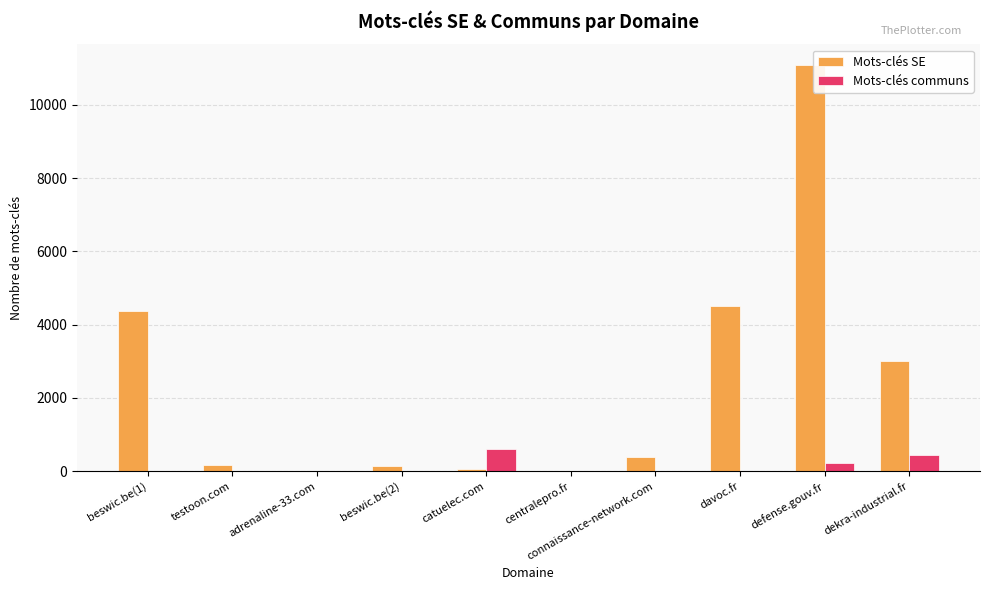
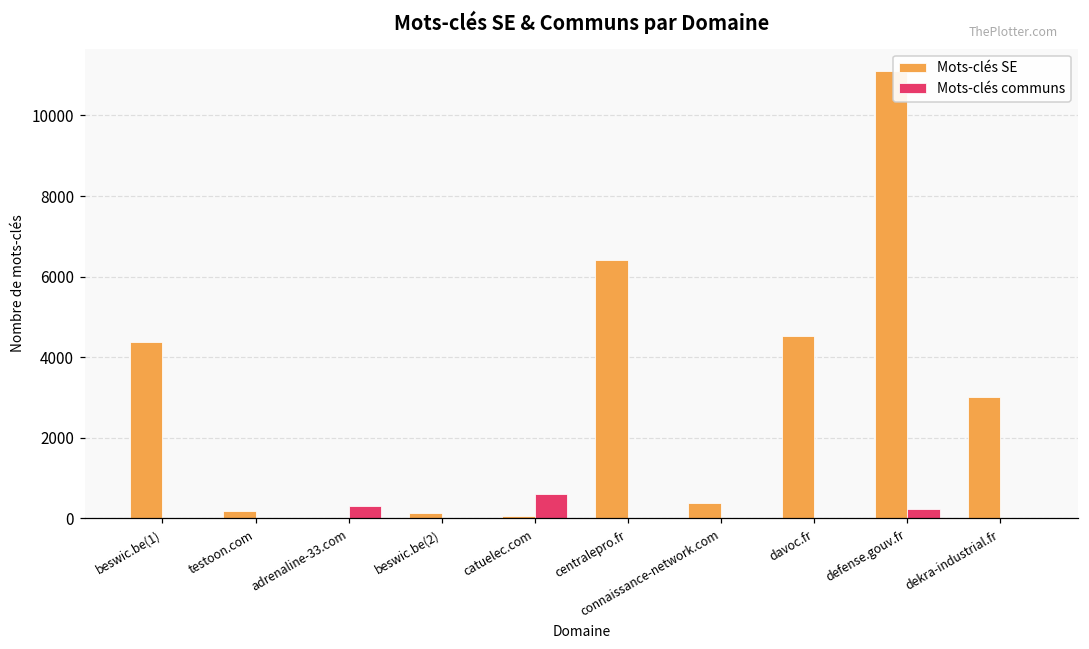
  {
    "Mots-clés SE": {
      "beswic.be(1)": 4400,
      "testoon.com": 200,
      "beswic.be(2)": 100,
-     "centralepro.fr": 0,
+     "centralepro.fr": 6400,
      "connaissance-network.com": 400,
      "davoc.fr": 4500,
      "defense.gouv.fr": 11100,
      "dekra-industrial.fr": 3000
    },
    "Mots-clés communs": {
-     "adrenaline-33.com": 0,
+     "adrenaline-33.com": 300,
      "catuelec.com": 600,
      "defense.gouv.fr": 200,
-     "dekra-industrial.fr": 400
+     "dekra-industrial.fr": 0
    }
  }
